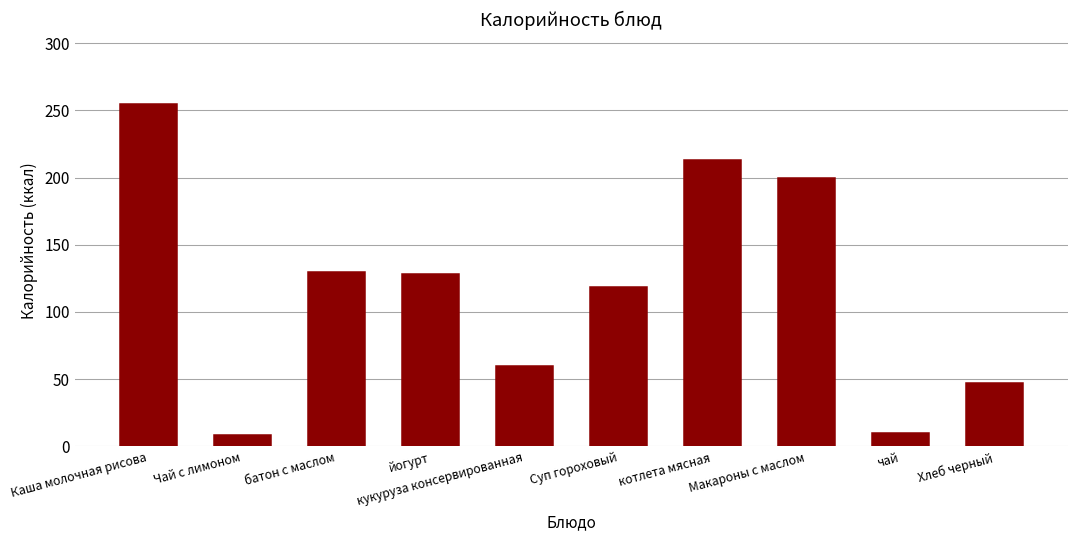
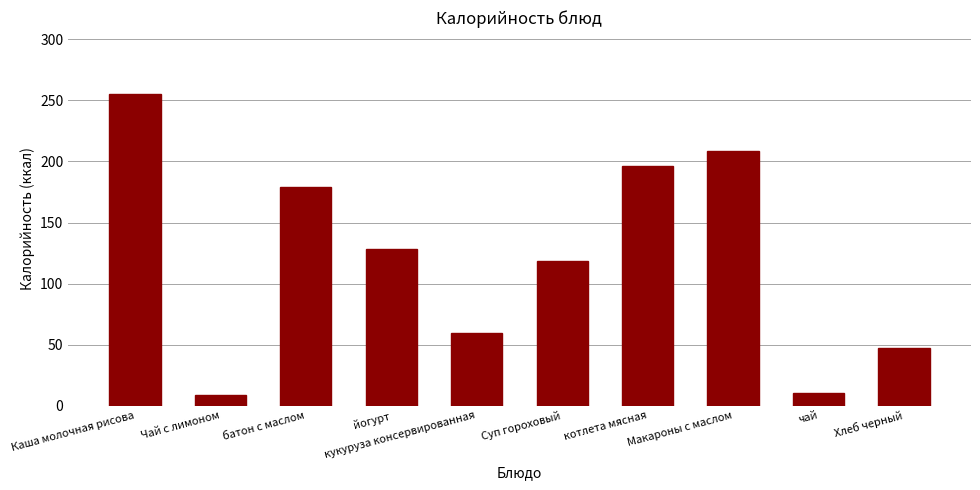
  {
    "Каша молочная рисова": 255,
    "Чай с лимоном": 9,
-   "батон с маслом": 130,
+   "батон с маслом": 179,
    "йогурт": 128,
    "кукуруза консервированная": 60,
    "Суп гороховый": 119,
-   "котлета мясная": 213,
-   "Макароны с маслом": 200,
+   "котлета мясная": 196,
+   "Макароны с маслом": 209,
    "чай": 10,
    "Хлеб черный": 47
  }
